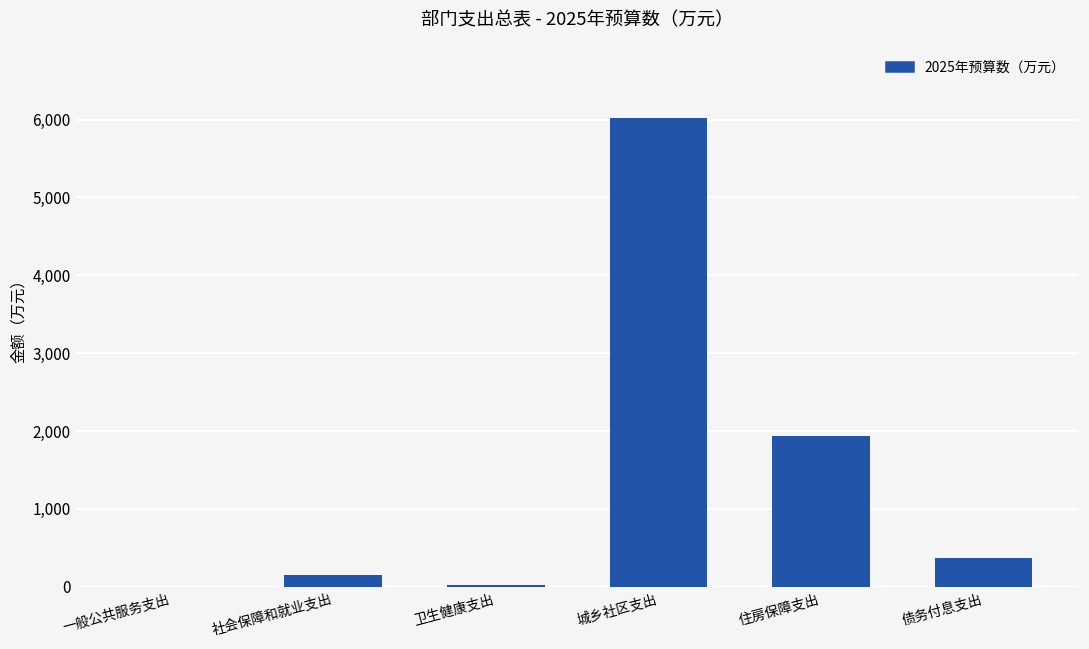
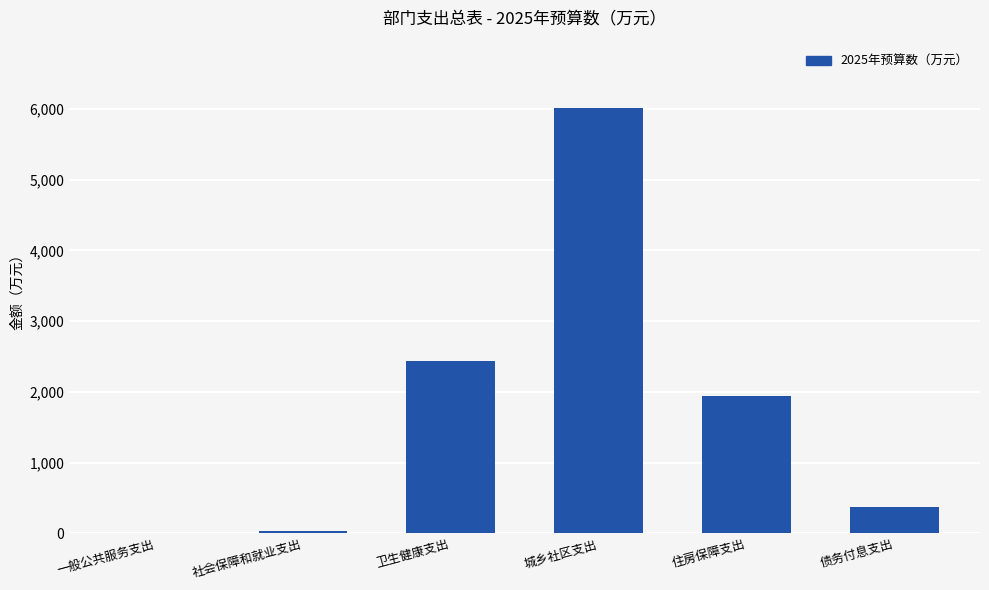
  {
-   "社会保障和就业支出": "200",
-   "卫生健康支出": "0",
+   "社会保障和就业支出": "0",
+   "卫生健康支出": "2,400",
    "城乡社区支出": "6,000",
    "住房保障支出": "1,900",
    "债务付息支出": "400"
  }
